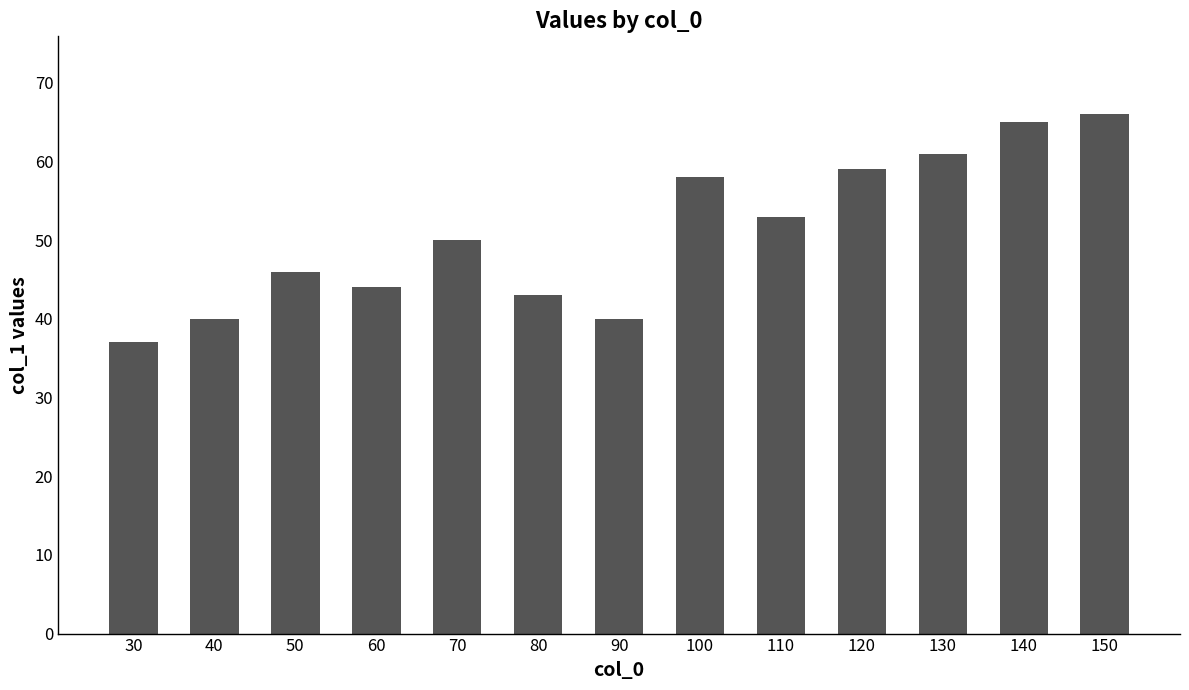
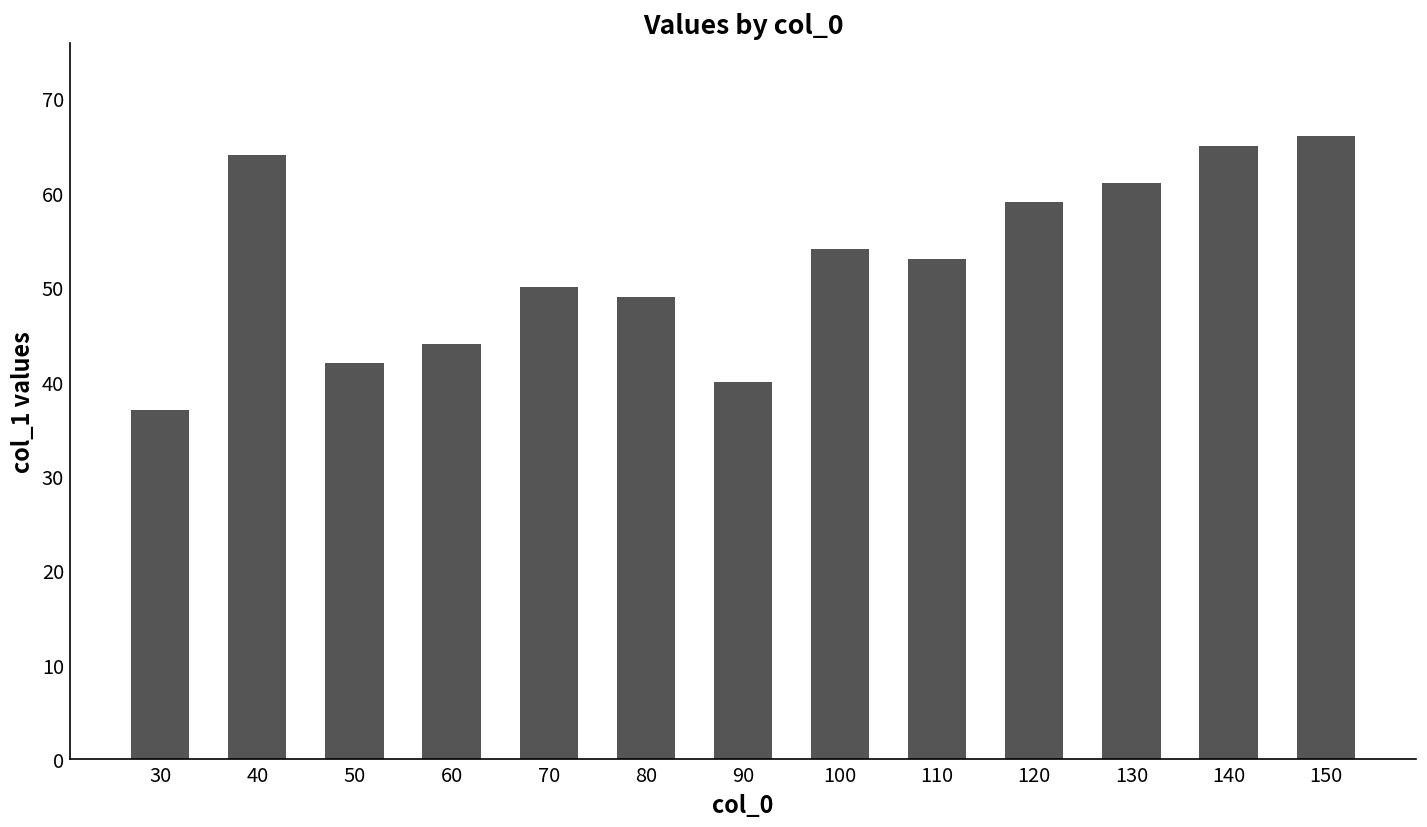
  {
    "30": 37,
-   "40": 40,
-   "50": 46,
+   "40": 64,
+   "50": 42,
    "60": 44,
    "70": 50,
-   "80": 43,
+   "80": 49,
    "90": 40,
-   "100": 58,
+   "100": 54,
    "110": 53,
    "120": 59,
    "130": 61,
    "140": 65,
    "150": 66
  }
